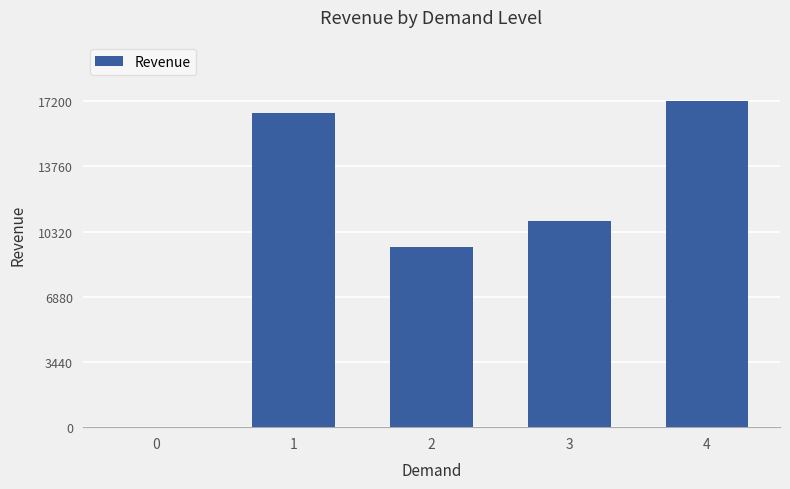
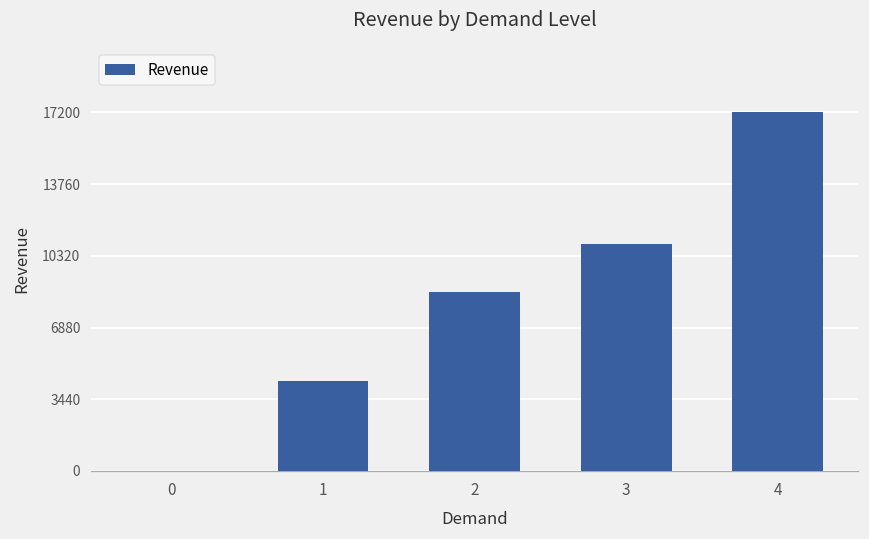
  {
    "0": 0,
-   "1": 16600,
-   "2": 9500,
+   "1": 4300,
+   "2": 8600,
    "3": 10900,
    "4": 17200
  }
